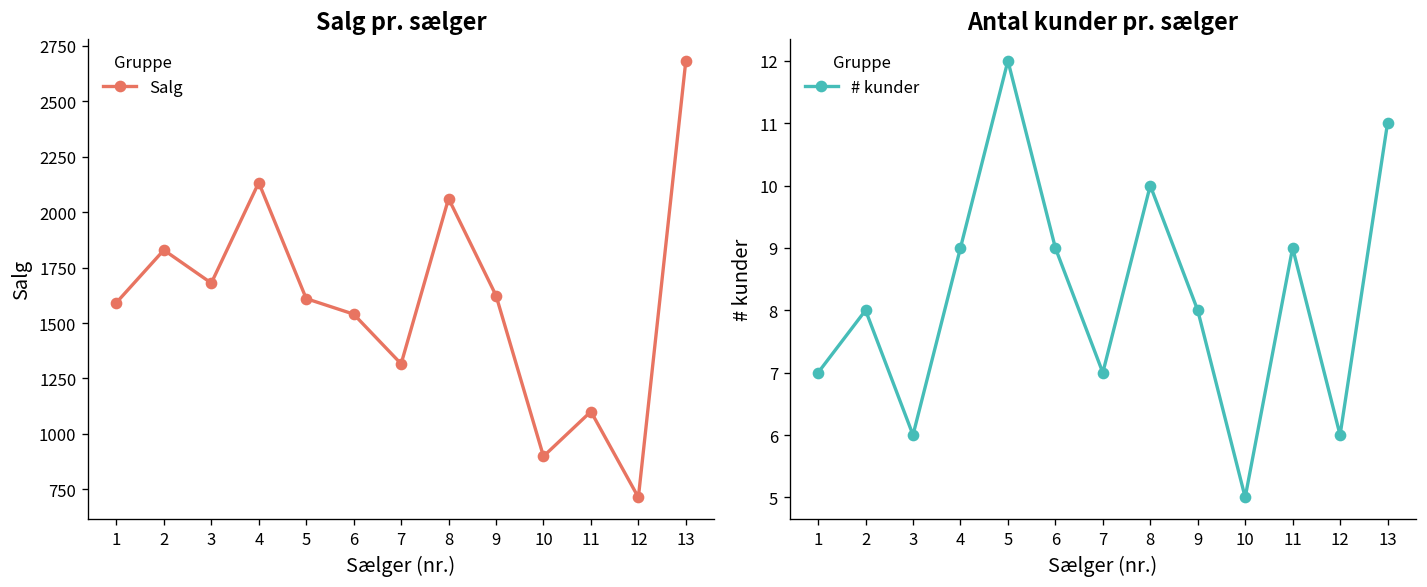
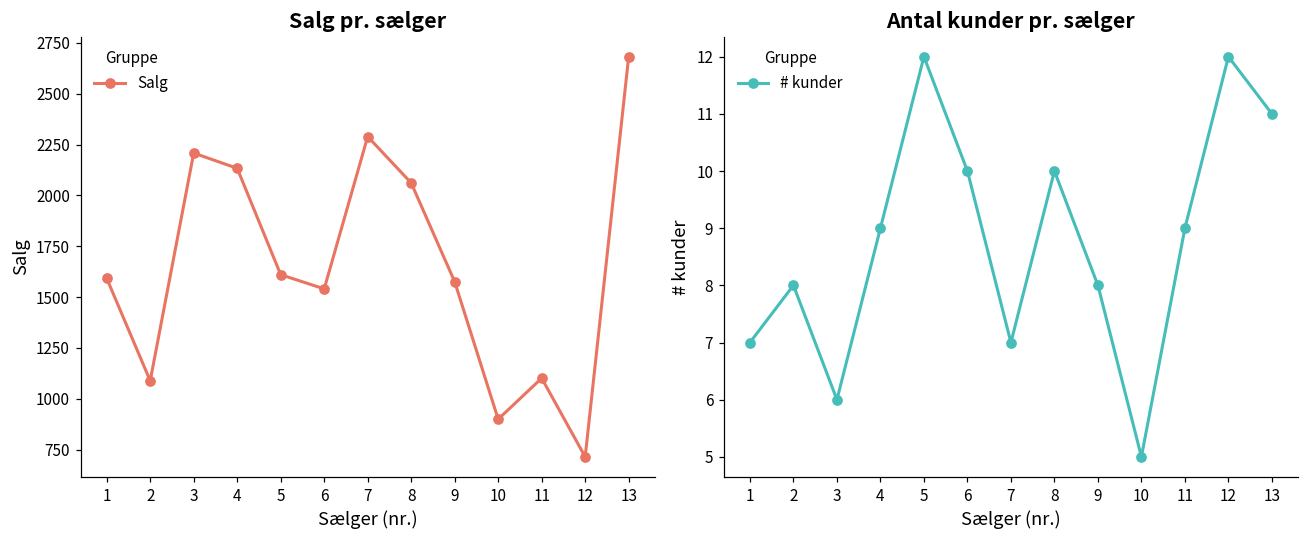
  {
    "Salg pr. sælger": {
      "1": 1590,
-     "2": 1830,
-     "3": 1680,
+     "2": 1090,
+     "3": 2210,
      "4": 2130,
      "5": 1610,
      "6": 1540,
-     "7": 1320,
+     "7": 2290,
      "8": 2060,
-     "9": 1620,
+     "9": 1580,
      "10": 900,
      "11": 1100,
      "12": 710,
      "13": 2680
    },
    "Antal kunder pr. sælger": {
      "1": 7,
      "2": 8,
      "3": 6,
      "4": 9,
      "5": 12,
-     "6": 9,
+     "6": 10,
      "7": 7,
      "8": 10,
      "9": 8,
      "10": 5,
      "11": 9,
-     "12": 6,
+     "12": 12,
      "13": 11
    }
  }
